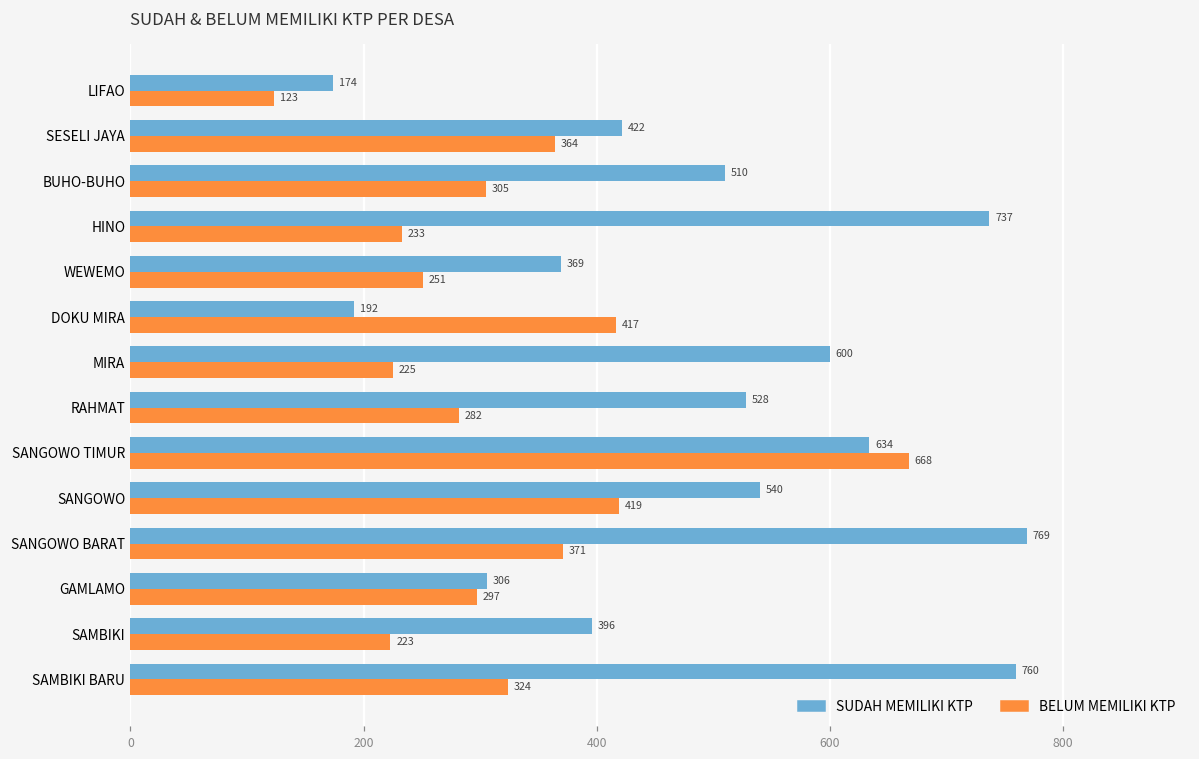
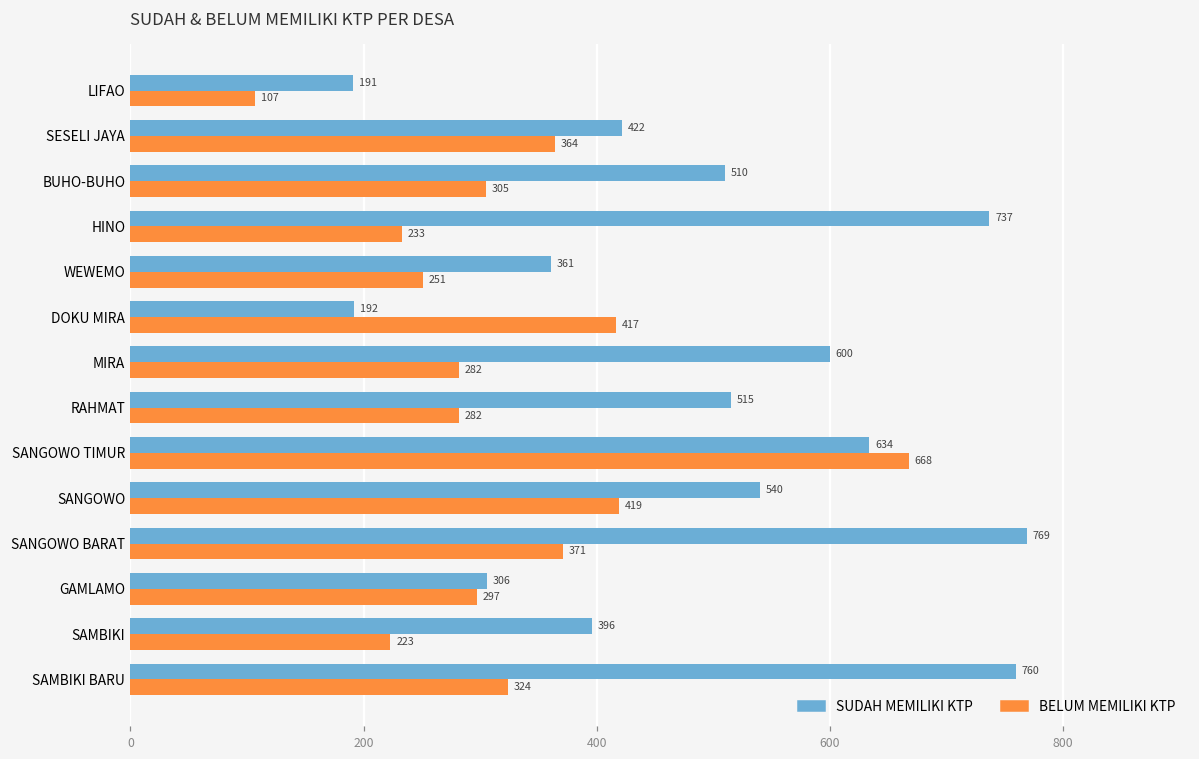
  {
    "SUDAH MEMILIKI KTP": {
-     "LIFAO": 174,
+     "LIFAO": 191,
      "SESELI JAYA": 422,
      "BUHO-BUHO": 510,
      "HINO": 737,
-     "WEWEMO": 369,
+     "WEWEMO": 361,
      "DOKU MIRA": 192,
      "MIRA": 600,
-     "RAHMAT": 528,
+     "RAHMAT": 515,
      "SANGOWO TIMUR": 634,
      "SANGOWO": 540,
      "SANGOWO BARAT": 769,
      "GAMLAMO": 306,
      "SAMBIKI": 396,
      "SAMBIKI BARU": 760
    },
    "BELUM MEMILIKI KTP": {
-     "LIFAO": 123,
+     "LIFAO": 107,
      "SESELI JAYA": 364,
      "BUHO-BUHO": 305,
      "HINO": 233,
      "WEWEMO": 251,
      "DOKU MIRA": 417,
-     "MIRA": 225,
+     "MIRA": 282,
      "RAHMAT": 282,
      "SANGOWO TIMUR": 668,
      "SANGOWO": 419,
      "SANGOWO BARAT": 371,
      "GAMLAMO": 297,
      "SAMBIKI": 223,
      "SAMBIKI BARU": 324
    }
  }
